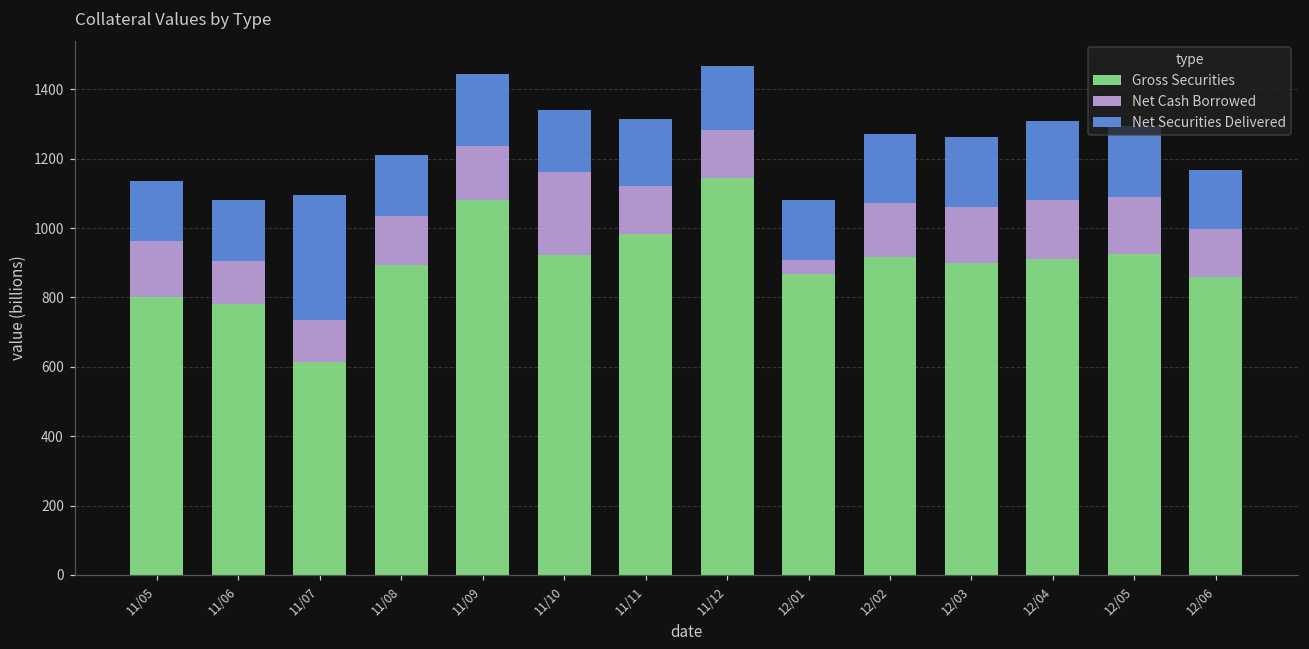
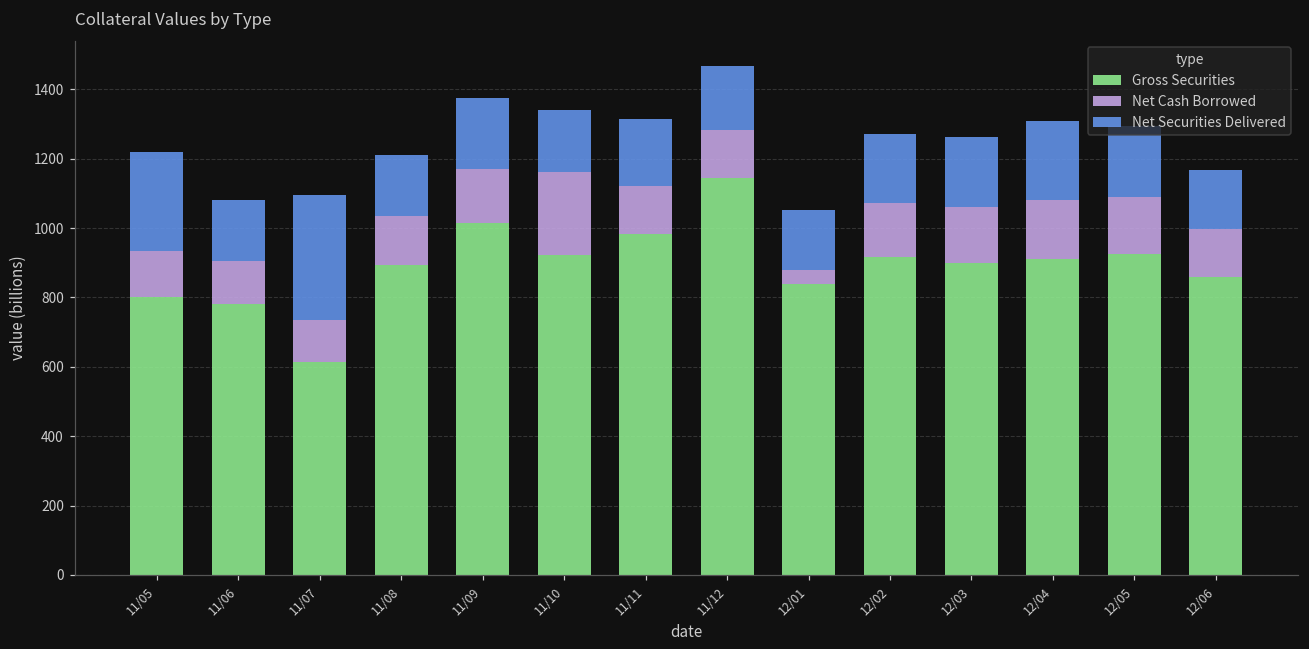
  {
    "Gross Securities": {
      "11/05": 800,
      "11/06": 780,
      "11/07": 610,
      "11/08": 890,
-     "11/09": 1080,
+     "11/09": 1010,
      "11/10": 920,
      "11/11": 980,
      "11/12": 1150,
-     "12/01": 870,
+     "12/01": 840,
      "12/02": 920,
      "12/03": 900,
      "12/04": 910,
      "12/05": 930,
      "12/06": 860
    },
    "Net Cash Borrowed": {
-     "11/05": 160,
+     "11/05": 130,
      "11/06": 130,
      "11/07": 120,
      "11/08": 140,
      "11/09": 160,
      "11/10": 240,
      "11/11": 140,
      "11/12": 140,
      "12/01": 40,
      "12/02": 160,
      "12/03": 160,
      "12/04": 170,
      "12/05": 160,
      "12/06": 140
    },
    "Net Securities Delivered": {
-     "11/05": 170,
+     "11/05": 290,
      "11/06": 170,
      "11/07": 360,
      "11/08": 180,
      "11/09": 210,
      "11/10": 180,
      "11/11": 190,
      "11/12": 180,
      "12/01": 170,
      "12/02": 200,
      "12/03": 200,
      "12/04": 230,
      "12/06": 170
    }
  }
